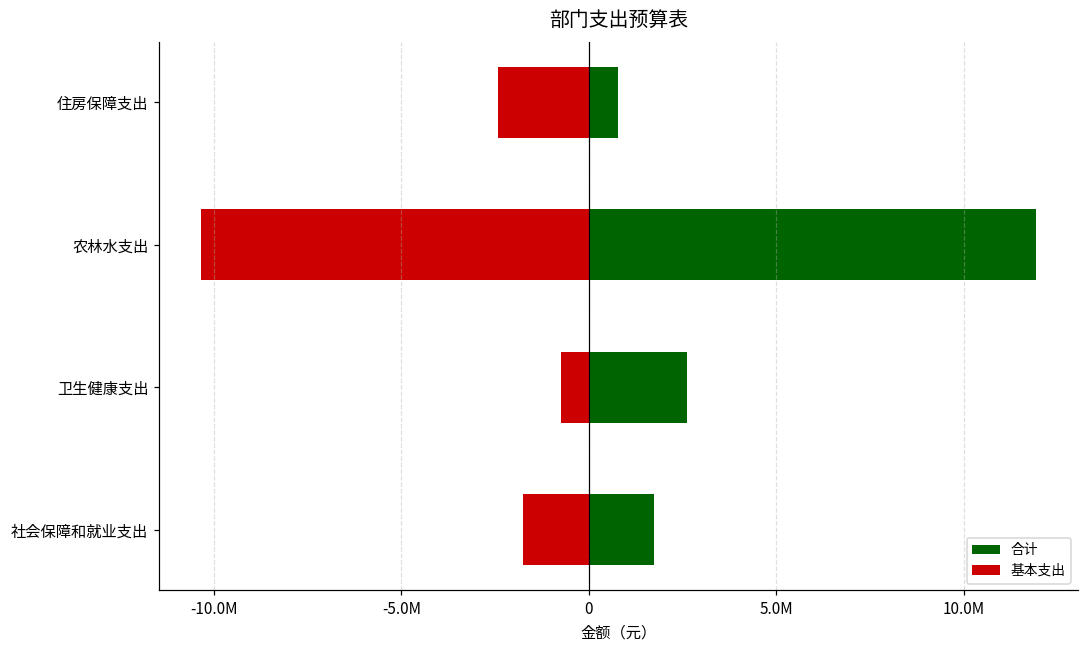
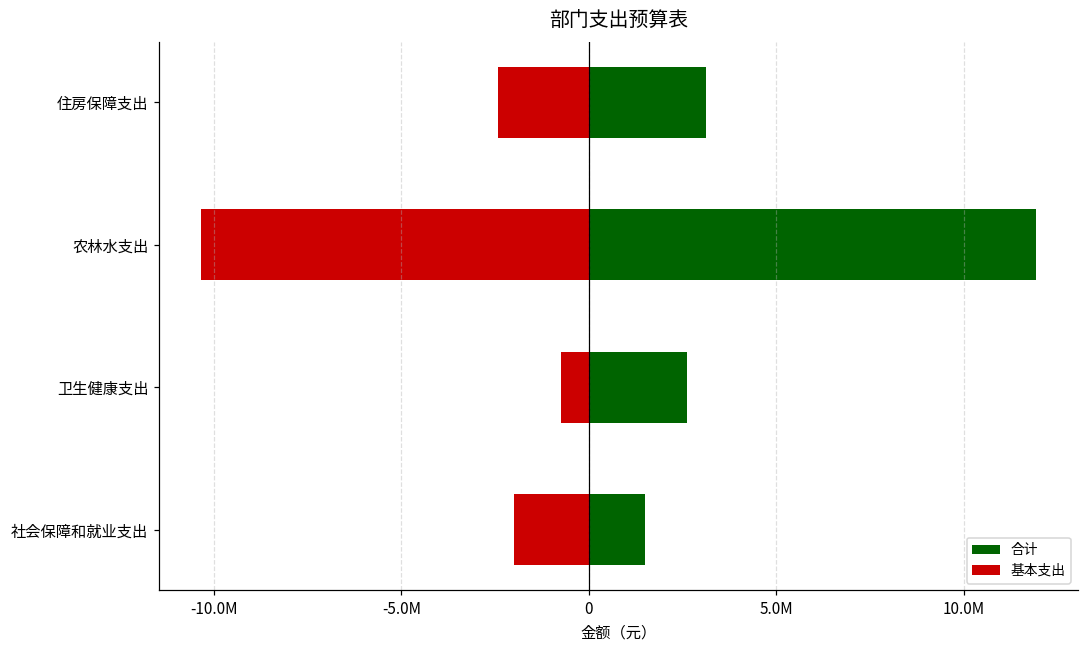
  {
    "合计": {
-     "住房保障支出": 800000,
+     "住房保障支出": 3100000,
      "农林水支出": 11900000,
      "卫生健康支出": 2600000,
-     "社会保障和就业支出": 1700000
+     "社会保障和就业支出": 1500000
    },
    "基本支出": {
      "住房保障支出": -2400000,
      "农林水支出": -10300000,
      "卫生健康支出": -700000,
-     "社会保障和就业支出": -1700000
+     "社会保障和就业支出": -2000000
    }
  }
